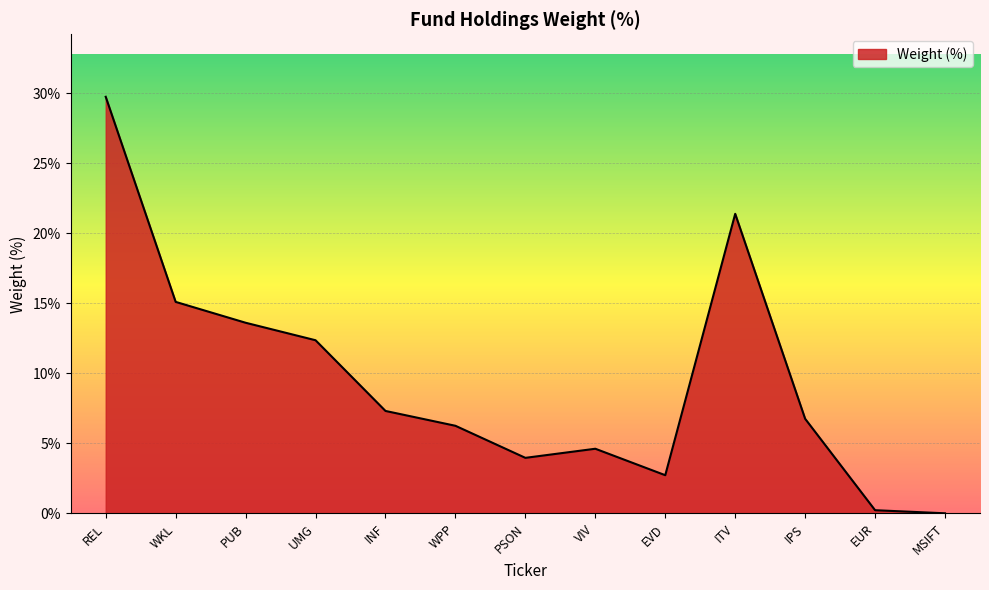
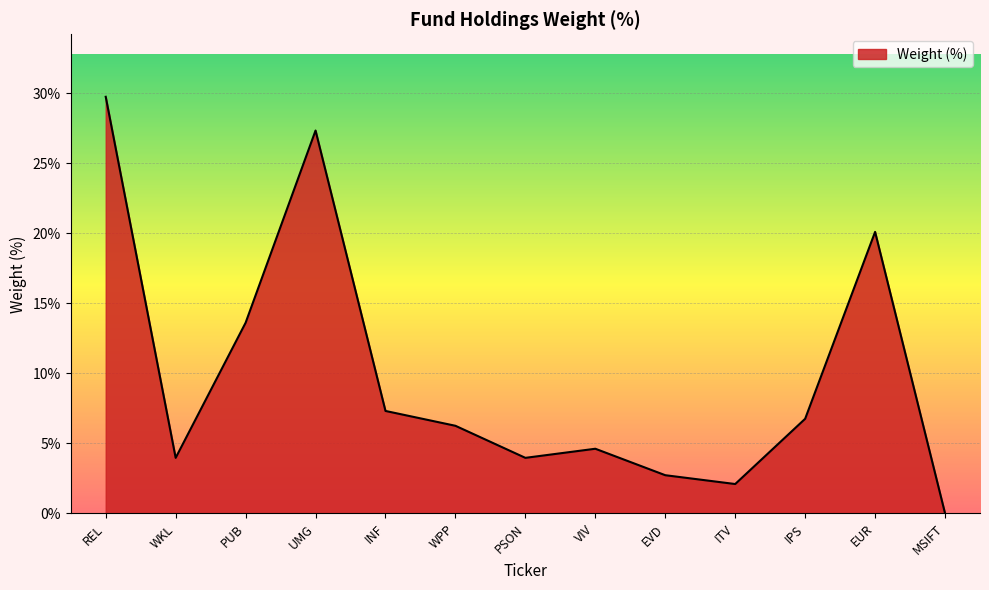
  {
    "REL": "29.8%",
-   "WKL": "15.1%",
+   "WKL": "4.0%",
    "PUB": "13.6%",
-   "UMG": "12.4%",
+   "UMG": "27.4%",
    "INF": "7.3%",
    "WPP": "6.3%",
    "PSON": "4.0%",
    "VIV": "4.6%",
    "EVD": "2.7%",
-   "ITV": "21.4%",
+   "ITV": "2.1%",
    "IPS": "6.8%",
-   "EUR": "0.2%",
+   "EUR": "20.1%",
    "MSIFT": "0.0%"
  }
